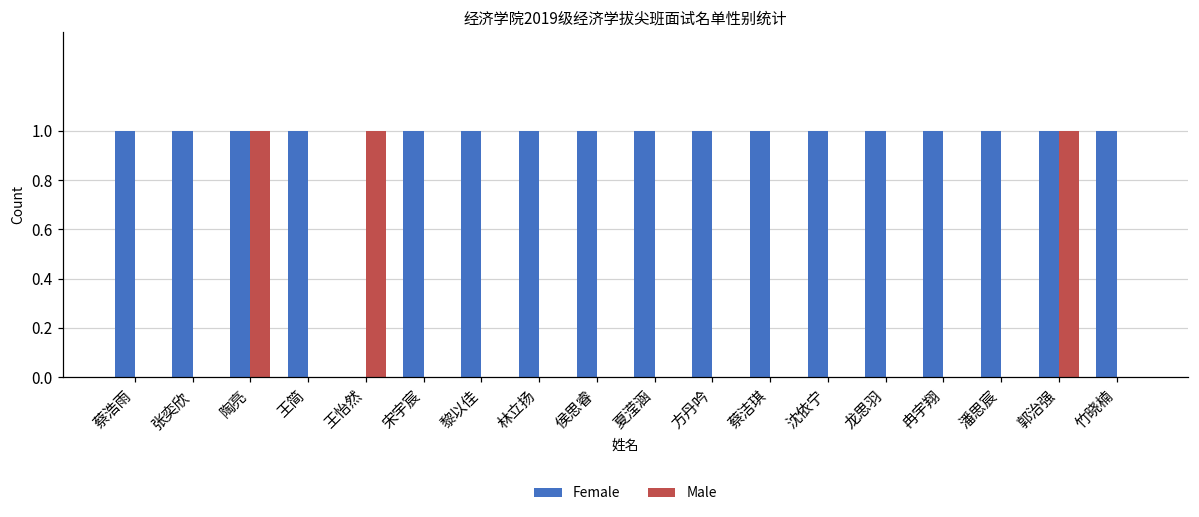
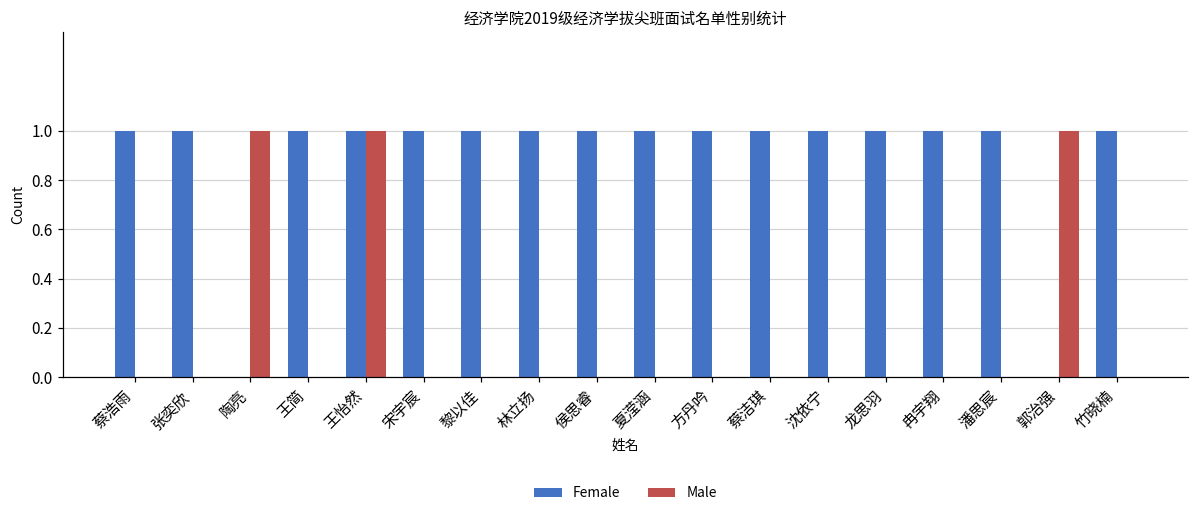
  {
    "Female": {
      "蔡浩雨": 1,
      "张奕欣": 1,
-     "陶亮": 1,
+     "陶亮": 0,
      "王简": 1,
-     "王怡然": 0,
+     "王怡然": 1,
      "宋宇宸": 1,
      "黎以佳": 1,
      "林立扬": 1,
      "侯思睿": 1,
      "夏滢涵": 1,
      "方丹吟": 1,
      "蔡洁琪": 1,
      "沈依宁": 1,
      "龙思羽": 1,
      "冉宇翔": 1,
      "潘思宸": 1,
-     "郭治强": 1,
+     "郭治强": 0,
      "竹晓楠": 1
    },
    "Male": {
      "蔡浩雨": 0,
      "张奕欣": 0,
      "陶亮": 1,
      "王简": 0,
      "王怡然": 1,
      "宋宇宸": 0,
      "黎以佳": 0,
      "林立扬": 0,
      "侯思睿": 0,
      "夏滢涵": 0,
      "方丹吟": 0,
      "蔡洁琪": 0,
      "沈依宁": 0,
      "龙思羽": 0,
      "冉宇翔": 0,
      "潘思宸": 0,
      "郭治强": 1,
      "竹晓楠": 0
    }
  }
